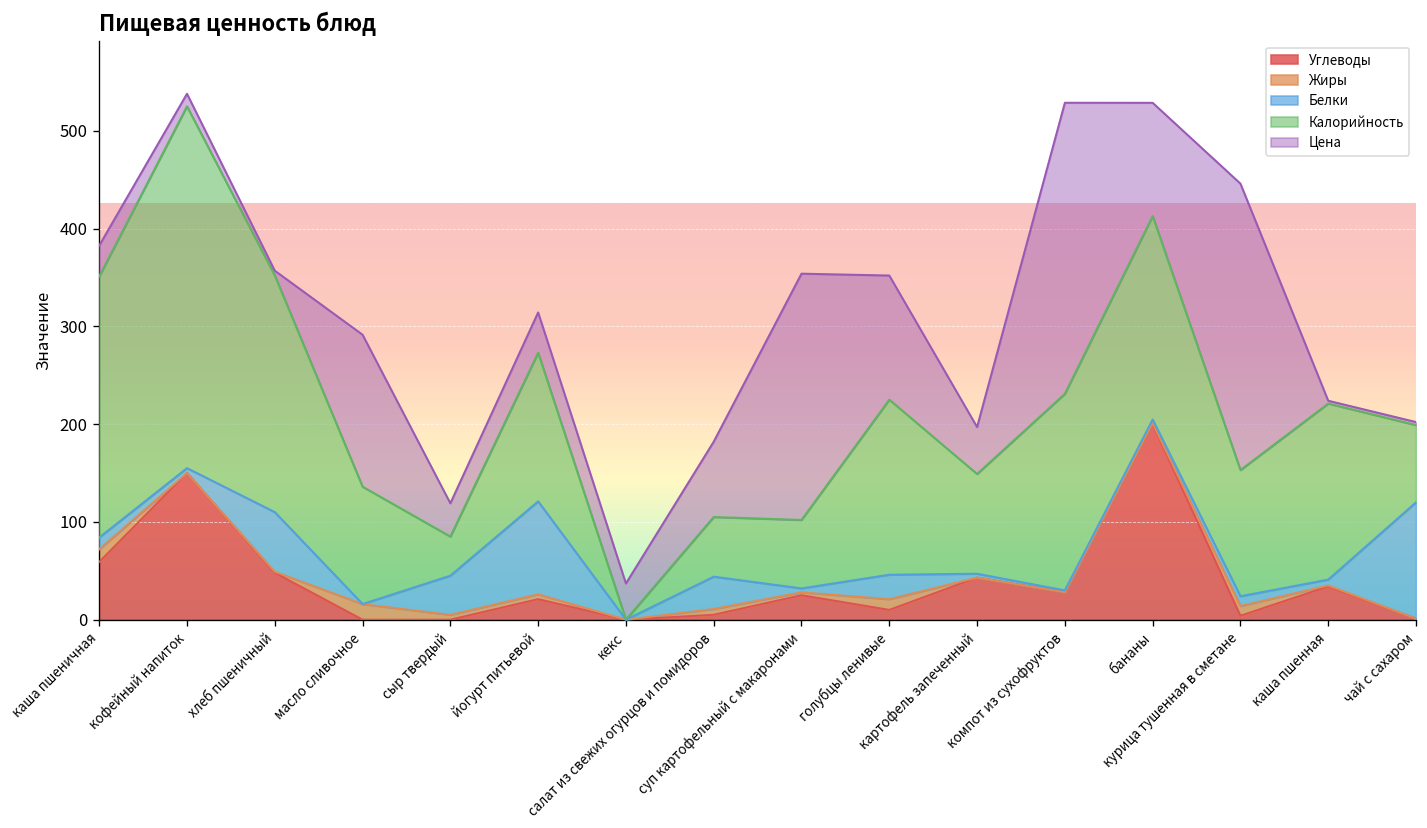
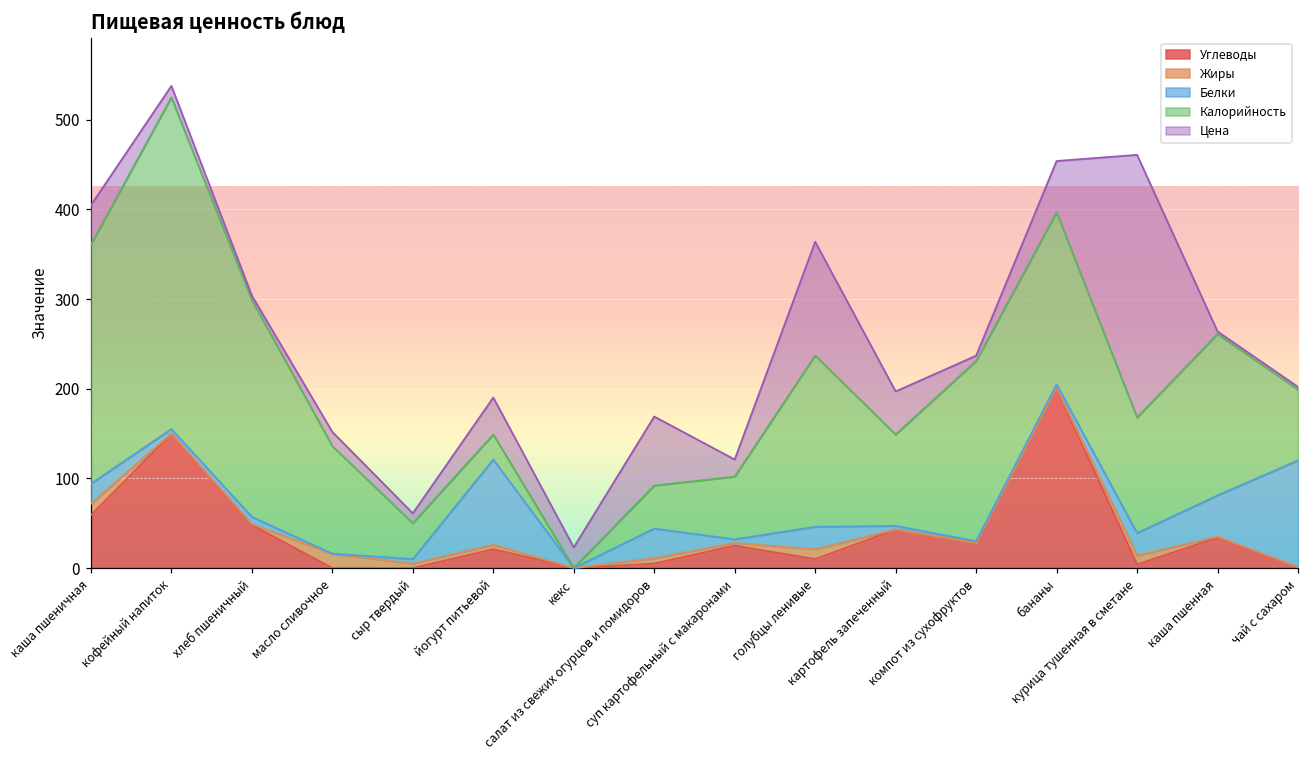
  {
    "Белки": {
-     "каша пшеничная": 10,
+     "каша пшеничная": 20,
      "кофейный напиток": 10,
-     "хлеб пшеничный": 60,
-     "сыр твердый": 40,
+     "хлеб пшеничный": 10,
+     "сыр твердый": 10,
      "йогурт питьевой": 100,
      "салат из свежих огурцов и помидоров": 30,
      "суп картофельный с макаронами": 0,
      "голубцы ленивые": 30,
      "картофель запеченный": 0,
      "бананы": 0,
-     "курица тушенная в сметане": 10,
-     "каша пшенная": 10,
+     "курица тушенная в сметане": 30,
+     "каша пшенная": 50,
      "чай с сахаром": 120
    },
    "Калорийность": {
      "каша пшеничная": 270,
      "кофейный напиток": 370,
      "хлеб пшеничный": 240,
      "масло сливочное": 120,
      "сыр твердый": 40,
-     "йогурт питьевой": 150,
-     "салат из свежих огурцов и помидоров": 60,
+     "йогурт питьевой": 30,
+     "салат из свежих огурцов и помидоров": 50,
      "суп картофельный с макаронами": 70,
-     "голубцы ленивые": 180,
+     "голубцы ленивые": 190,
      "картофель запеченный": 100,
      "компот из сухофруктов": 200,
-     "бананы": 210,
+     "бананы": 190,
      "курица тушенная в сметане": 130
    },
    "Цена": {
-     "каша пшеничная": 30,
+     "каша пшеничная": 40,
      "кофейный напиток": 10,
      "хлеб пшеничный": 0,
-     "масло сливочное": 160,
-     "сыр твердый": 30,
+     "масло сливочное": 20,
+     "сыр твердый": 10,
      "йогурт питьевой": 40,
-     "кекс": 40,
+     "кекс": 20,
      "салат из свежих огурцов и помидоров": 80,
-     "суп картофельный с макаронами": 250,
+     "суп картофельный с макаронами": 20,
      "голубцы ленивые": 130,
      "картофель запеченный": 50,
-     "компот из сухофруктов": 300,
-     "бананы": 120,
+     "компот из сухофруктов": 10,
+     "бананы": 60,
      "курица тушенная в сметане": 290
    }
  }
